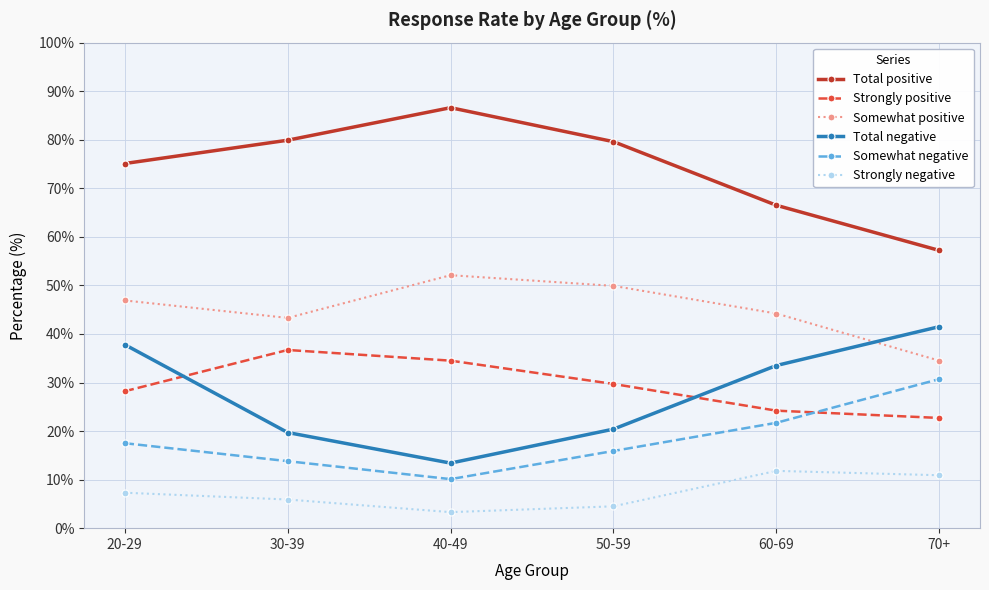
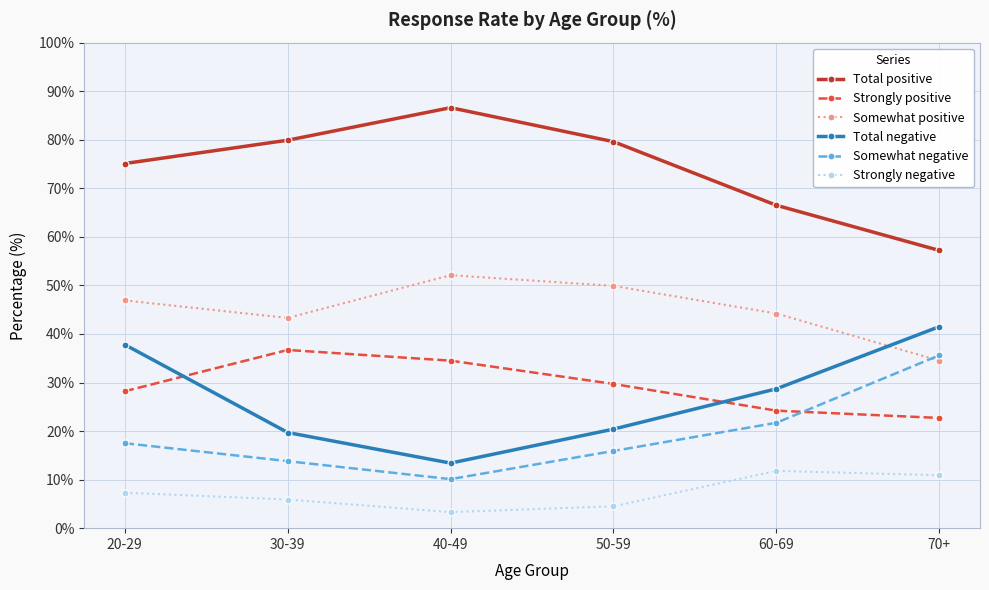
  {
    "Somewhat positive": {
      "20-29": "47%",
      "30-39": "43%",
      "40-49": "52%",
      "50-59": "50%",
      "60-69": "44%",
      "70+": "35%"
    },
    "Total negative": {
      "20-29": "38%",
      "30-39": "20%",
      "40-49": "13%",
      "50-59": "20%",
-     "60-69": "34%",
+     "60-69": "29%",
      "70+": "42%"
    },
    "Somewhat negative": {
      "20-29": "18%",
      "30-39": "14%",
      "40-49": "10%",
      "50-59": "16%",
      "60-69": "22%",
-     "70+": "31%"
+     "70+": "36%"
    },
    "Strongly negative": {
      "20-29": "7%",
      "30-39": "6%",
      "40-49": "3%",
      "50-59": "5%",
      "60-69": "12%",
      "70+": "11%"
    }
  }
